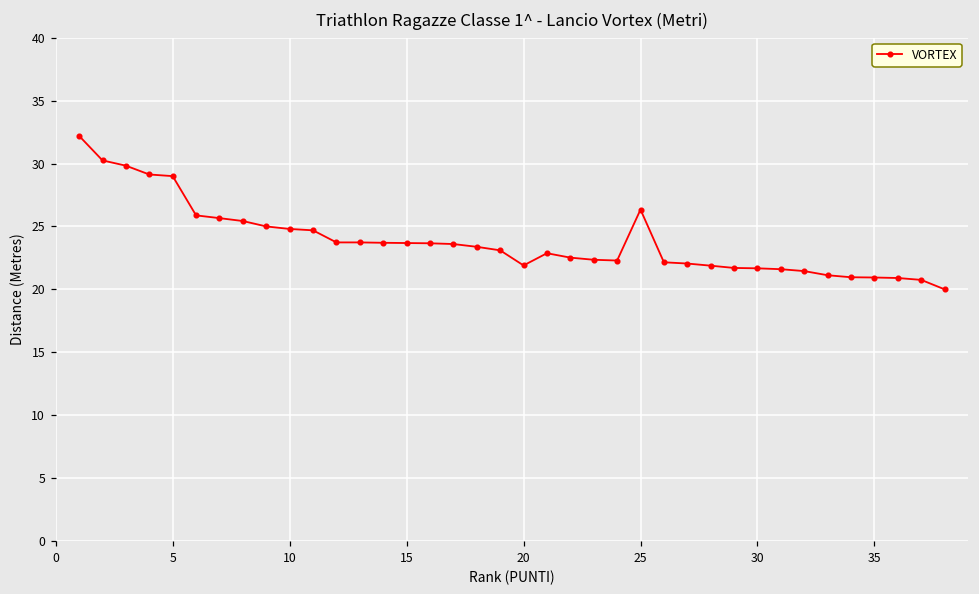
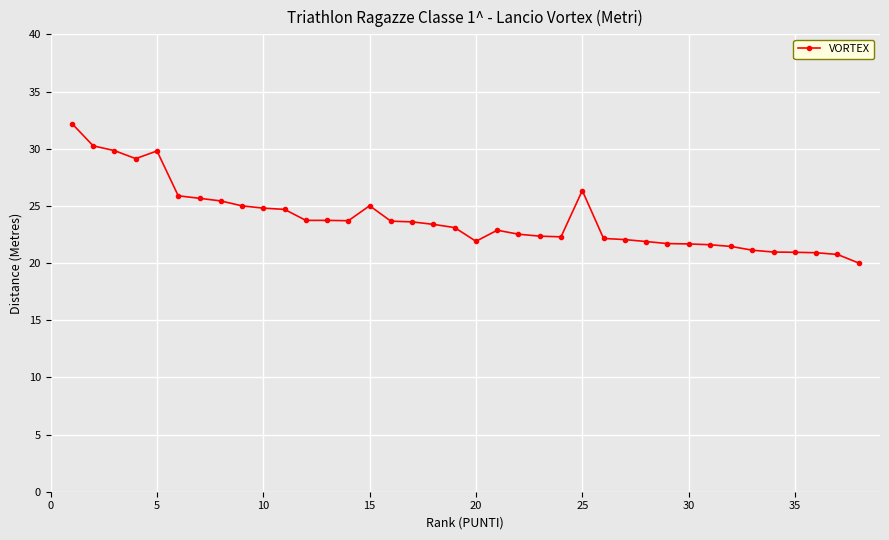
  {
-   "5": 29.0,
+   "5": 29.8,
    "10": 24.8,
-   "15": 23.7,
+   "15": 25.0,
    "20": 21.9,
    "25": 26.3,
    "30": 21.7,
    "35": 20.9
  }
